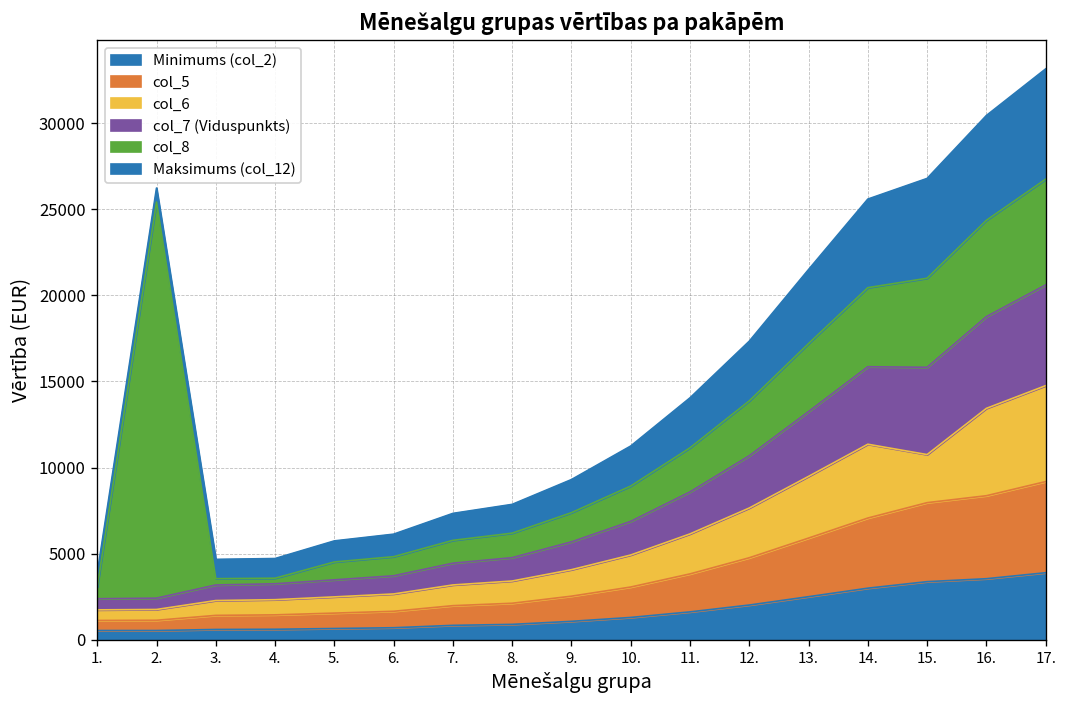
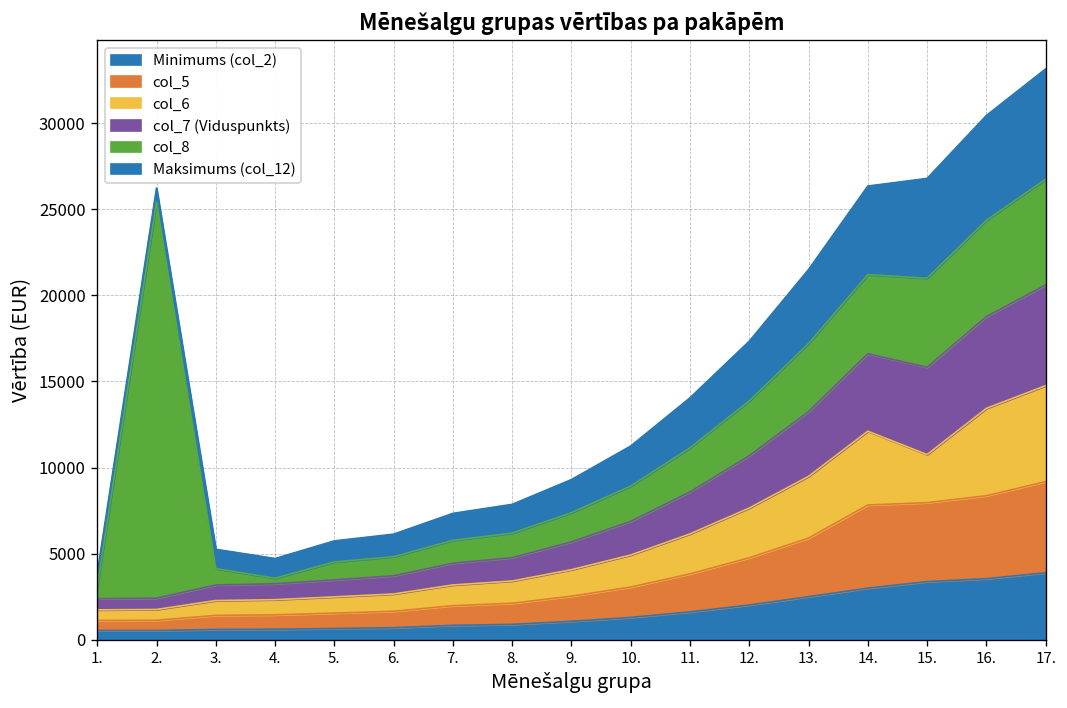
  {
    "col_5": {
      "1.": 1100,
      "2.": 1100,
      "3.": 1400,
      "4.": 1500,
      "5.": 1600,
      "6.": 1700,
      "7.": 2000,
      "8.": 2100,
      "9.": 2500,
      "10.": 3100,
      "11.": 3800,
      "12.": 4800,
      "13.": 5900,
-     "14.": 4100,
+     "14.": 4800,
      "15.": 8000,
      "16.": 8400,
      "17.": 9200
    },
    "col_6": {
      "1.": 1700,
      "2.": 1800,
      "3.": 2300,
      "4.": 2300,
      "5.": 2500,
      "6.": 2700,
      "7.": 3200,
      "8.": 3400,
      "9.": 4100,
      "10.": 4900,
      "11.": 6200,
      "12.": 7700,
      "13.": 9500,
      "15.": 10800,
      "16.": 13400,
      "17.": 14800
    },
    "col_7 (Viduspunkts)": {
      "1.": 2400,
      "2.": 2400,
      "3.": 3200,
      "4.": 3300,
      "5.": 3500,
      "6.": 3700,
      "7.": 4500,
      "8.": 4800,
      "9.": 5700,
      "10.": 6900,
      "11.": 8600,
      "12.": 10700,
      "13.": 13300,
      "15.": 15800,
      "16.": 18800,
      "17.": 20600
    },
    "col_8": {
      "1.": 3100,
      "2.": 25400,
-     "3.": 400,
+     "3.": 900,
      "4.": 3600,
      "5.": 4500,
      "6.": 4800,
      "7.": 5800,
      "8.": 6200,
      "9.": 7400,
      "10.": 8900,
      "11.": 11100,
      "12.": 13900,
      "13.": 17200,
      "15.": 21000,
      "16.": 24400,
      "17.": 26700
    }
  }
